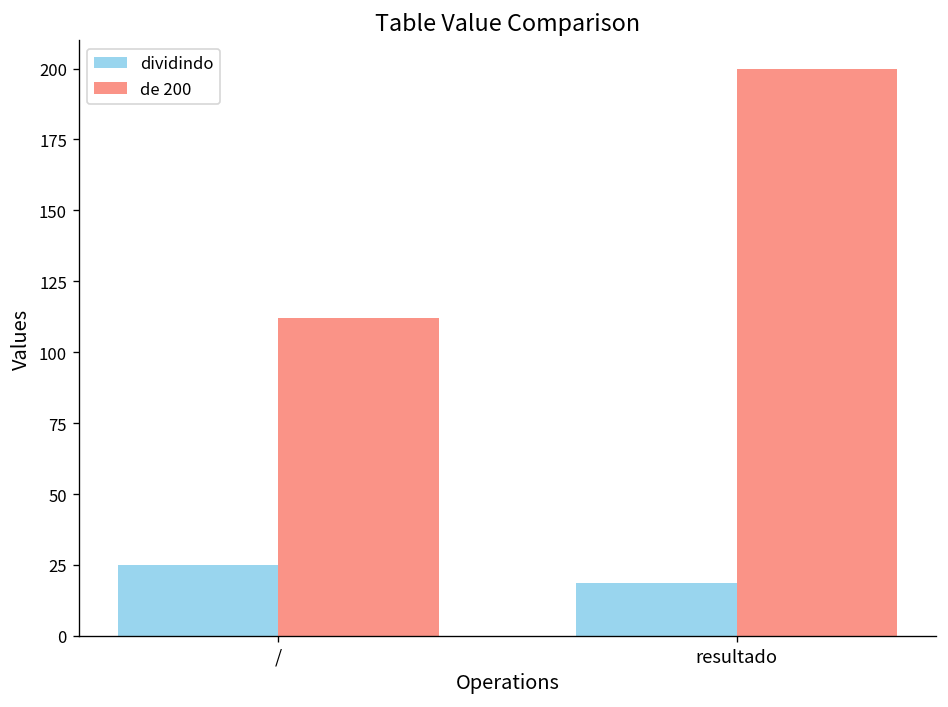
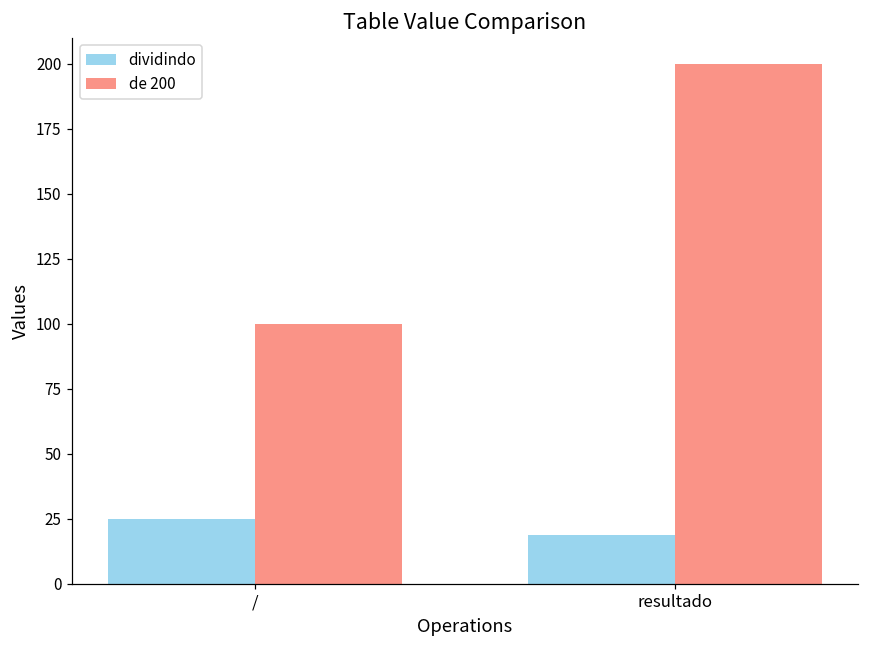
  {
    "dividindo": {
      "/": 25,
      "resultado": 19
    },
    "de 200": {
-     "/": 112,
+     "/": 100,
      "resultado": 200
    }
  }
